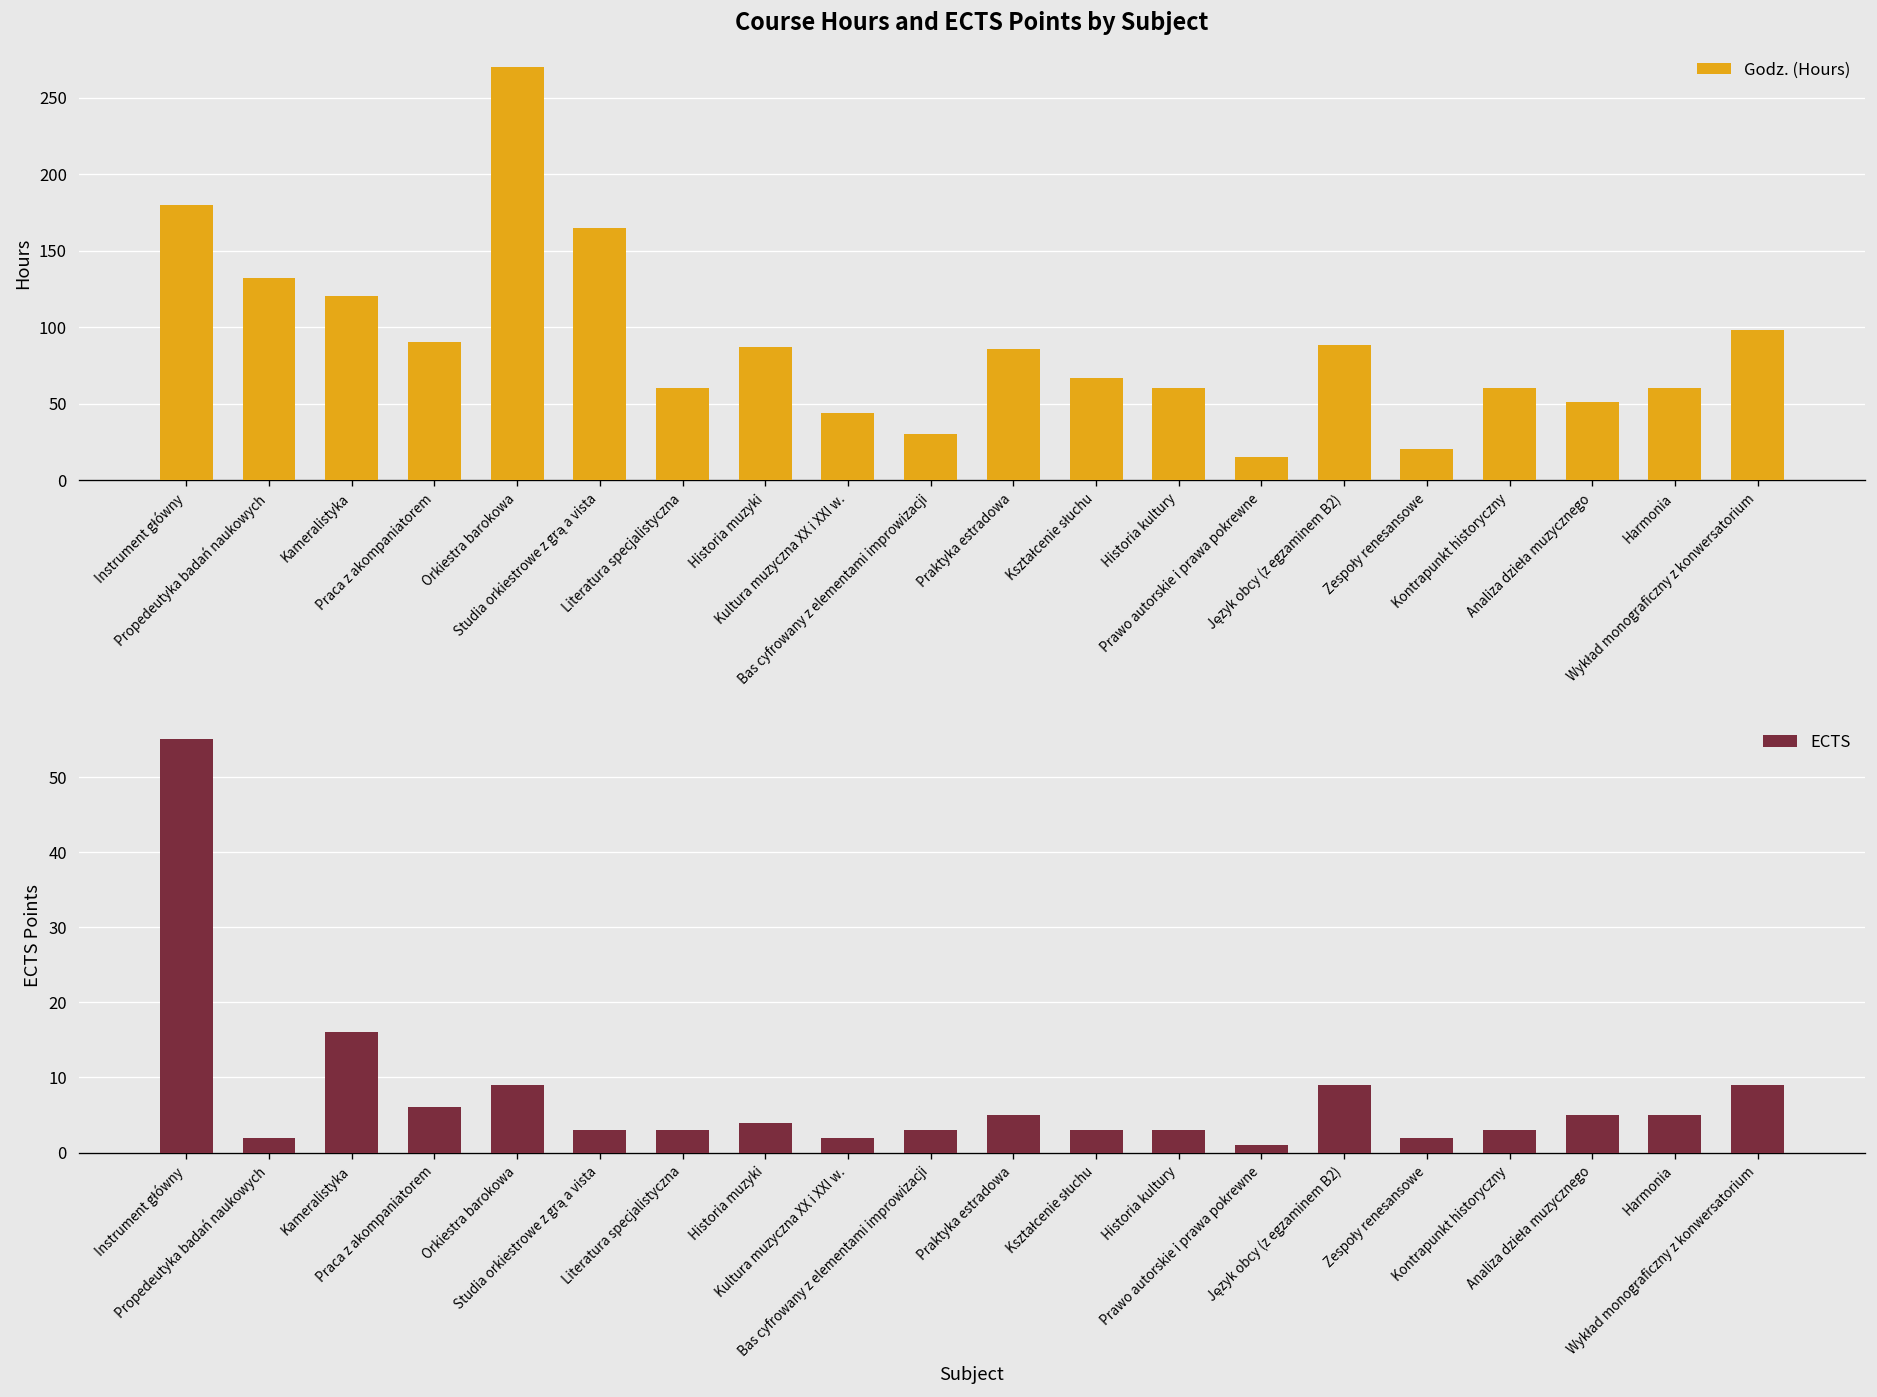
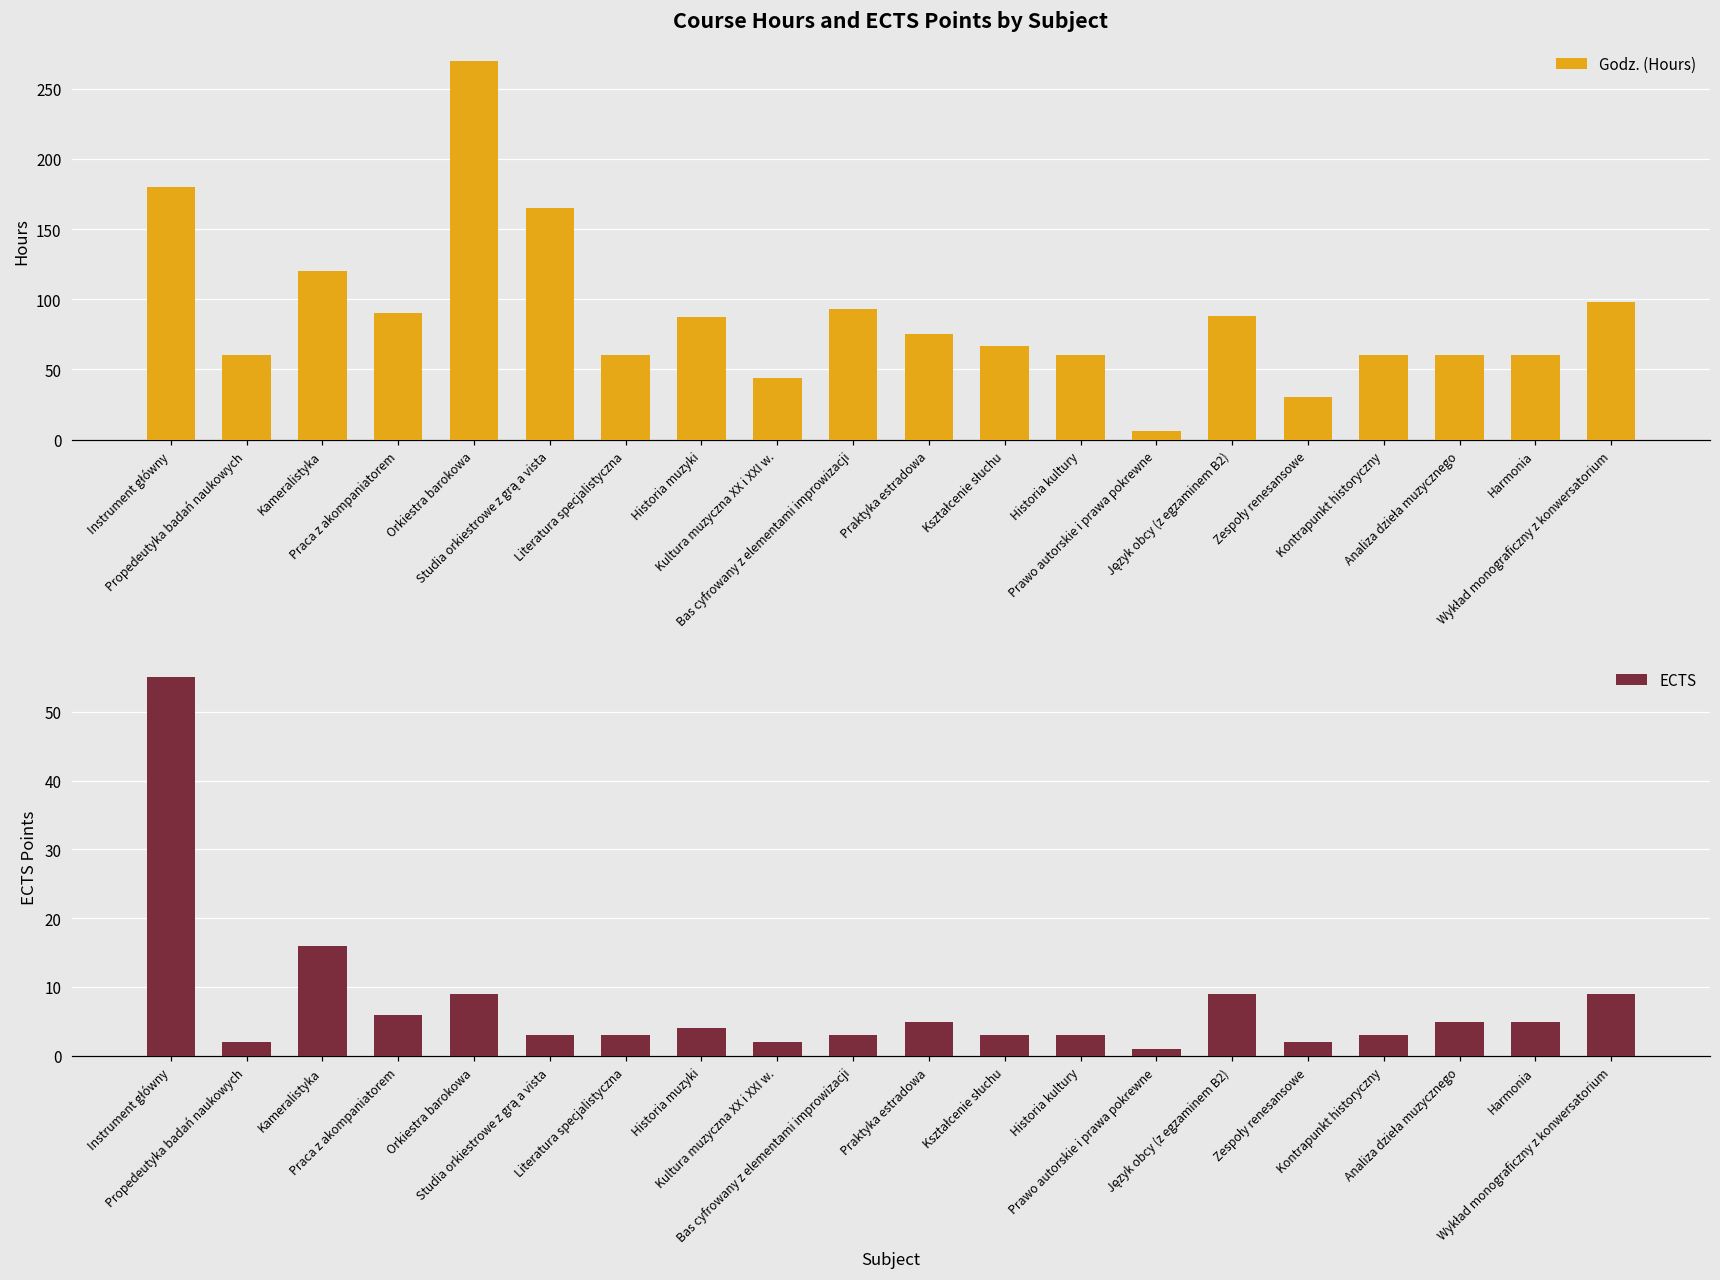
  {
    "Course Hours and ECTS Points by Subject": {
      "Instrument główny": 180,
-     "Propedeutyka badań naukowych": 132,
+     "Propedeutyka badań naukowych": 60,
      "Kameralistyka": 120,
      "Praca z akompaniatorem": 90,
      "Orkiestra barokowa": 270,
      "Studia orkiestrowe z grą a vista": 165,
      "Literatura specjalistyczna": 60,
      "Historia muzyki": 87,
      "Kultura muzyczna XX i XXI w.": 44,
-     "Bas cyfrowany z elementami improwizacji": 30,
-     "Praktyka estradowa": 86,
+     "Bas cyfrowany z elementami improwizacji": 93,
+     "Praktyka estradowa": 75,
      "Kształcenie słuchu": 67,
      "Historia kultury": 60,
-     "Prawo autorskie i prawa pokrewne": 15,
+     "Prawo autorskie i prawa pokrewne": 6,
      "Język obcy (z egzaminem B2)": 88,
-     "Zespoły renesansowe": 20,
+     "Zespoły renesansowe": 30,
      "Kontrapunkt historyczny": 60,
-     "Analiza dzieła muzycznego": 51,
+     "Analiza dzieła muzycznego": 60,
      "Harmonia": 60,
      "Wykład monograficzny z konwersatorium": 98
    }
  }
